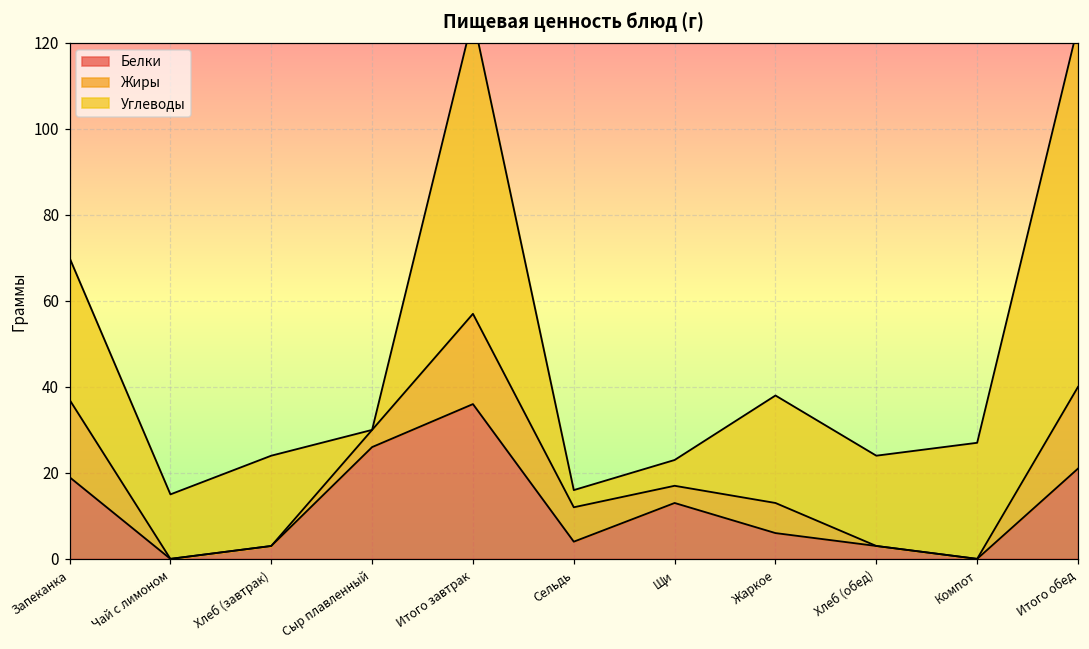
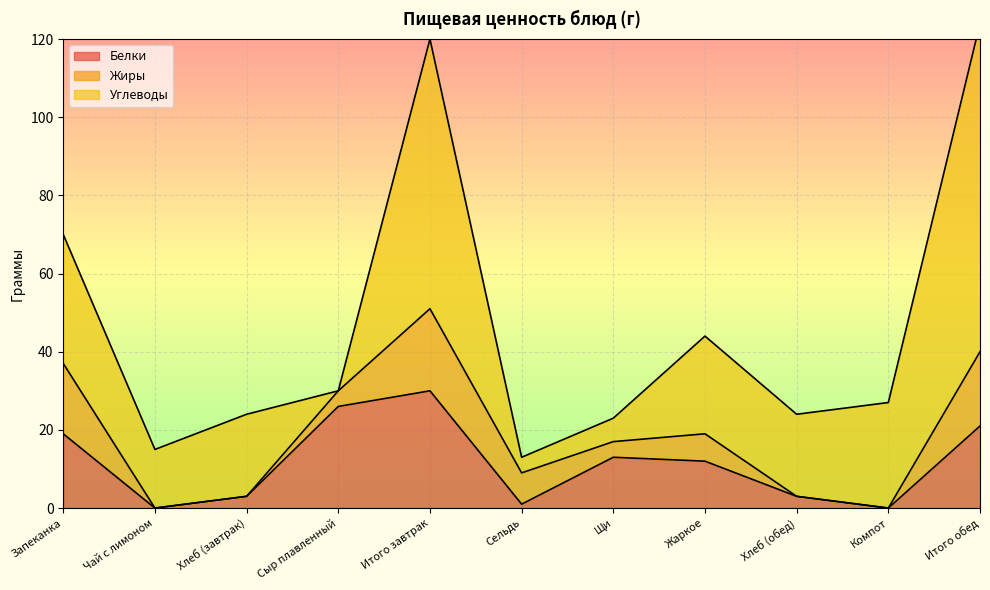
  {
    "Белки": {
      "Запеканка": 19,
      "Сыр плавленный": 26,
-     "Итого завтрак": 36,
-     "Сельдь": 4,
+     "Итого завтрак": 30,
+     "Сельдь": 1,
      "Щи": 13,
-     "Жаркое": 6,
+     "Жаркое": 12,
      "Итого обед": 21
    }
  }
